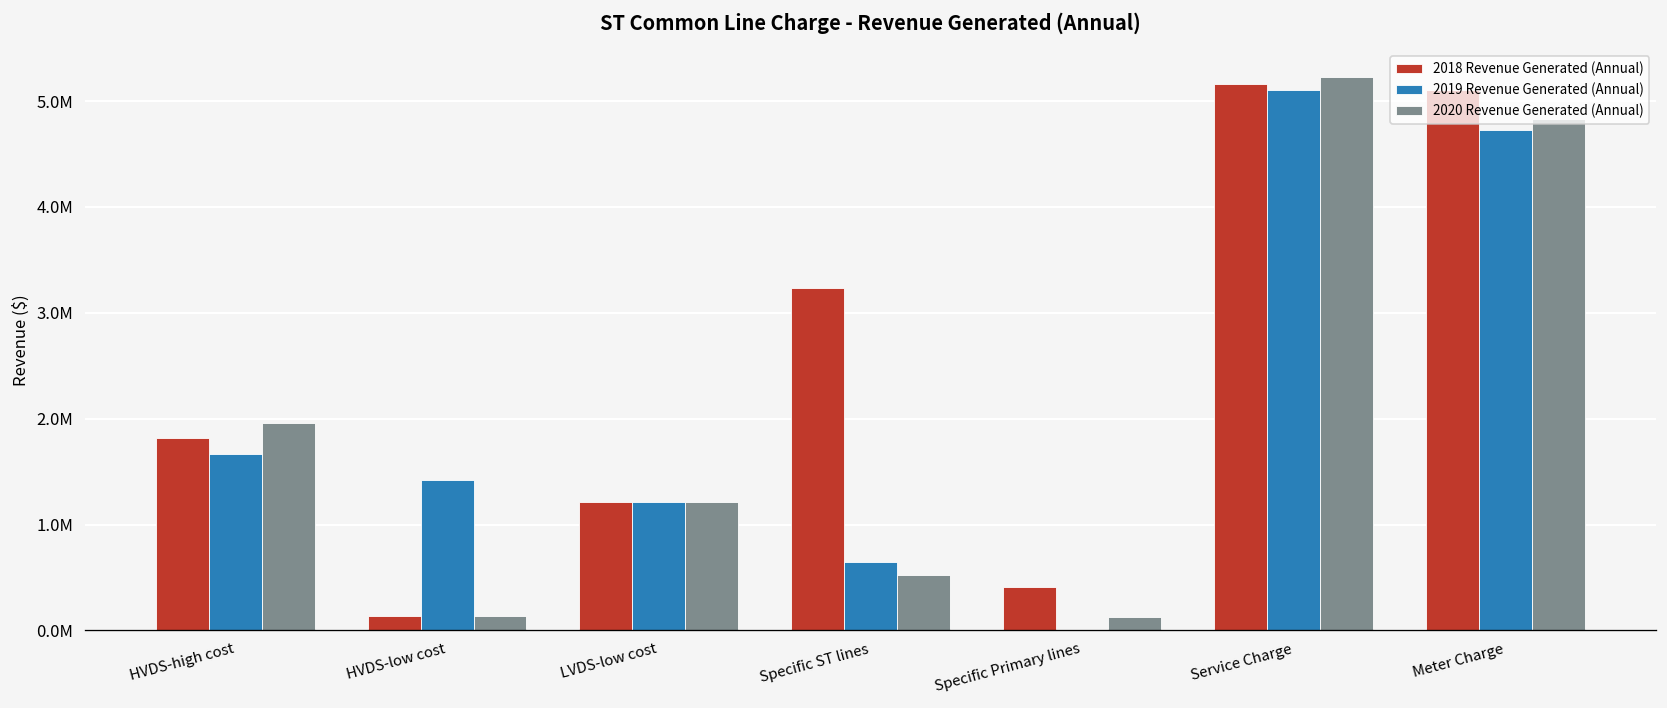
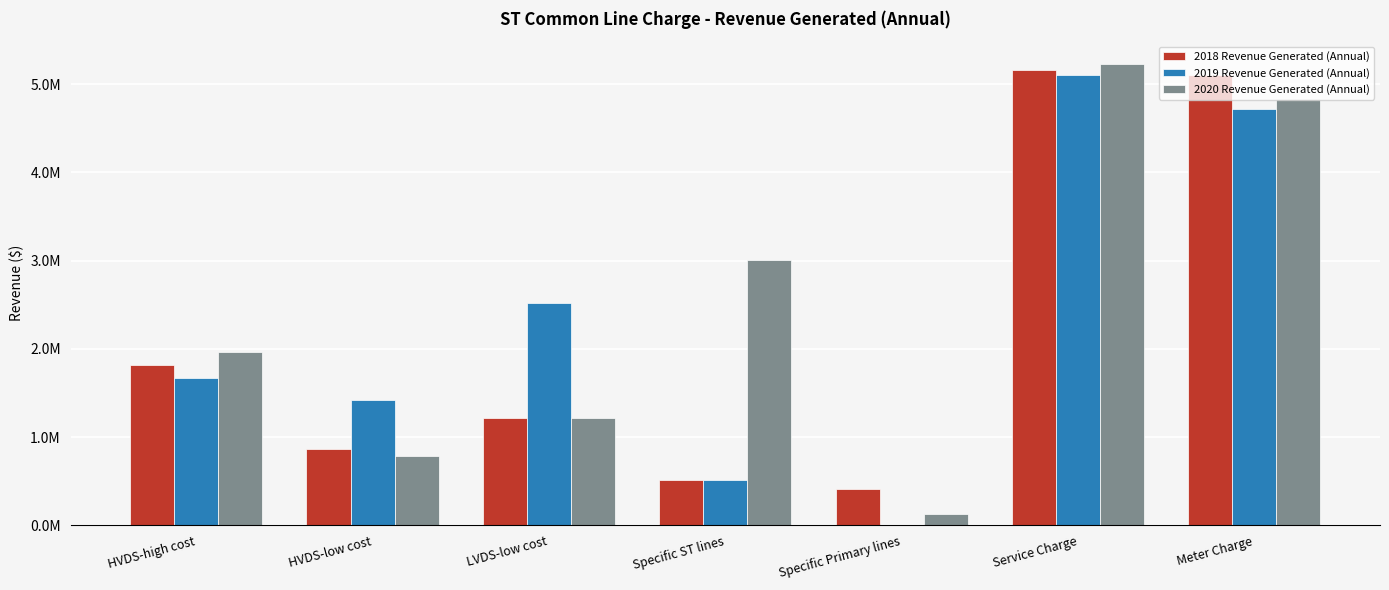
  {
    "2018 Revenue Generated (Annual)": {
      "HVDS-high cost": 1800000,
-     "HVDS-low cost": 100000,
+     "HVDS-low cost": 900000,
      "LVDS-low cost": 1200000,
-     "Specific ST lines": 3200000,
+     "Specific ST lines": 500000,
      "Specific Primary lines": 400000,
      "Service Charge": 5200000
    },
    "2019 Revenue Generated (Annual)": {
      "HVDS-high cost": 1700000,
      "HVDS-low cost": 1400000,
-     "LVDS-low cost": 1200000,
-     "Specific ST lines": 600000,
+     "LVDS-low cost": 2500000,
+     "Specific ST lines": 500000,
      "Specific Primary lines": 0,
      "Service Charge": 5100000,
      "Meter Charge": 4700000
    },
    "2020 Revenue Generated (Annual)": {
      "HVDS-high cost": 2000000,
-     "HVDS-low cost": 100000,
+     "HVDS-low cost": 800000,
      "LVDS-low cost": 1200000,
-     "Specific ST lines": 500000,
+     "Specific ST lines": 3000000,
      "Specific Primary lines": 100000,
      "Service Charge": 5200000
    }
  }
